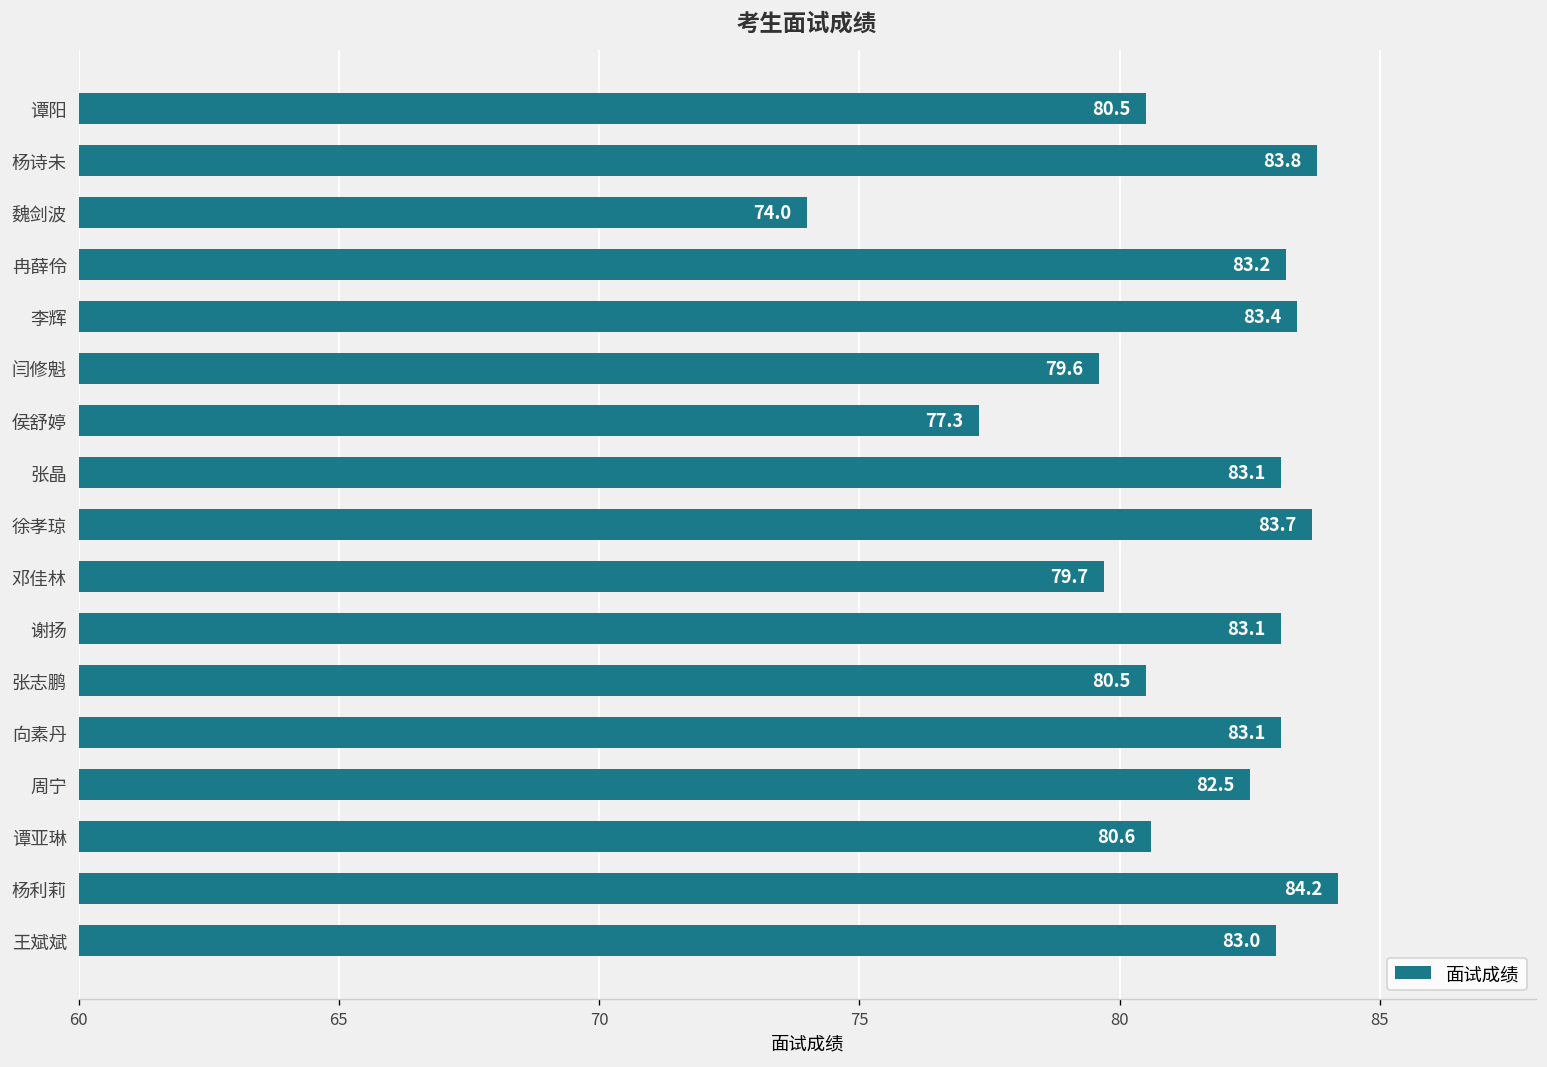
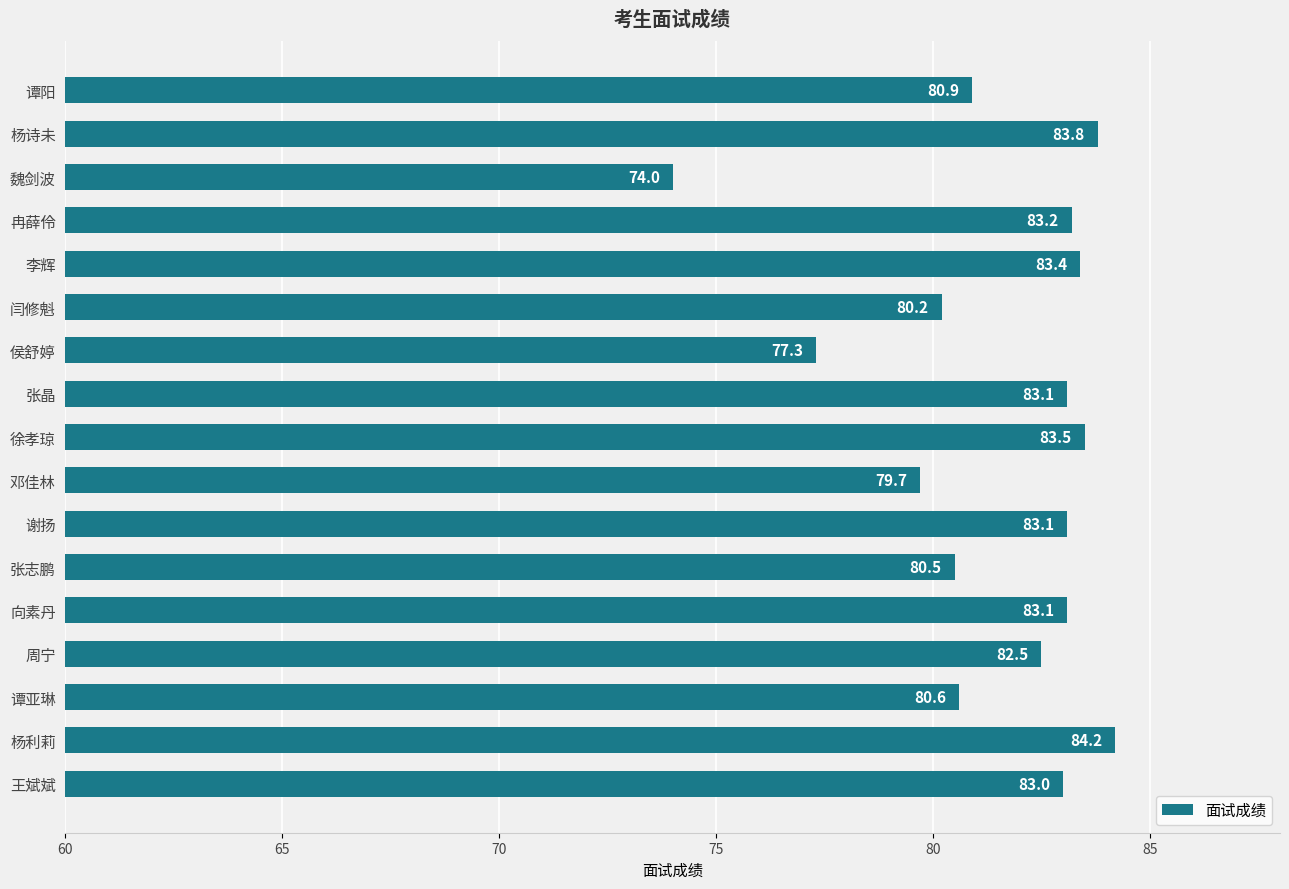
  {
-   "谭阳": 80.5,
+   "谭阳": 80.9,
    "杨诗未": 83.8,
    "魏剑波": 74.0,
    "冉薛伶": 83.2,
    "李辉": 83.4,
-   "闫修魁": 79.6,
+   "闫修魁": 80.2,
    "侯舒婷": 77.3,
    "张晶": 83.1,
-   "徐孝琼": 83.7,
+   "徐孝琼": 83.5,
    "邓佳林": 79.7,
    "谢扬": 83.1,
    "张志鹏": 80.5,
    "向素丹": 83.1,
    "周宁": 82.5,
    "谭亚琳": 80.6,
    "杨利莉": 84.2,
    "王斌斌": 83.0
  }
